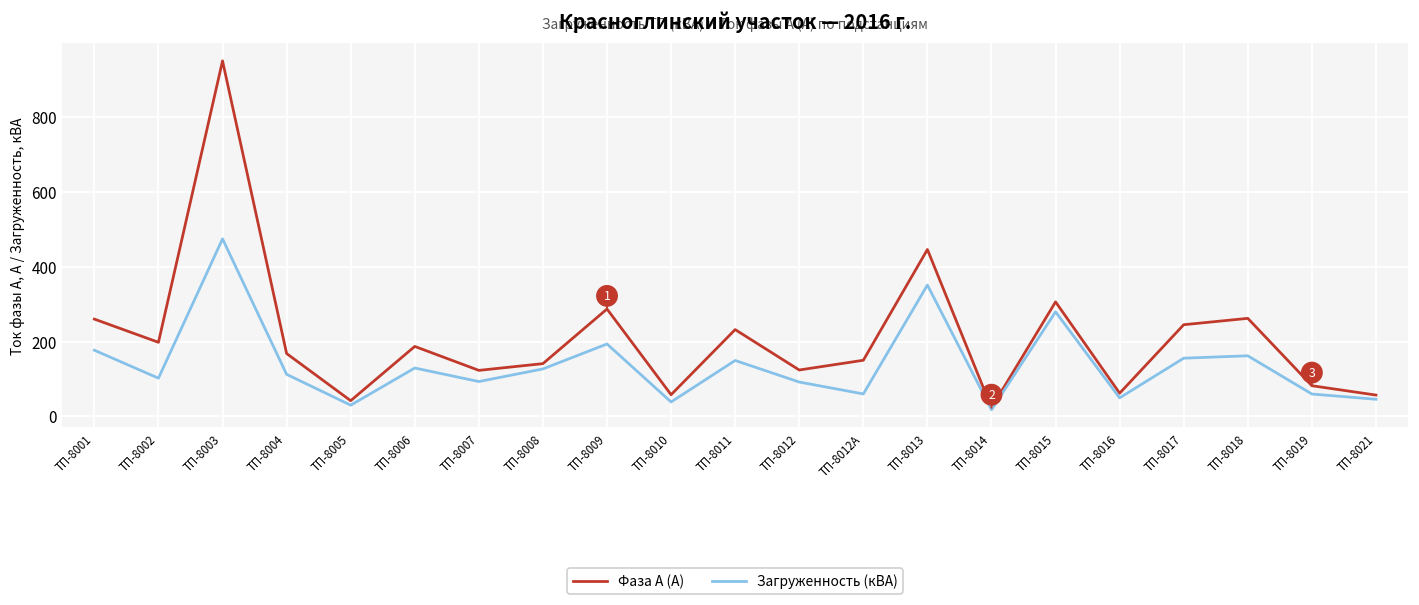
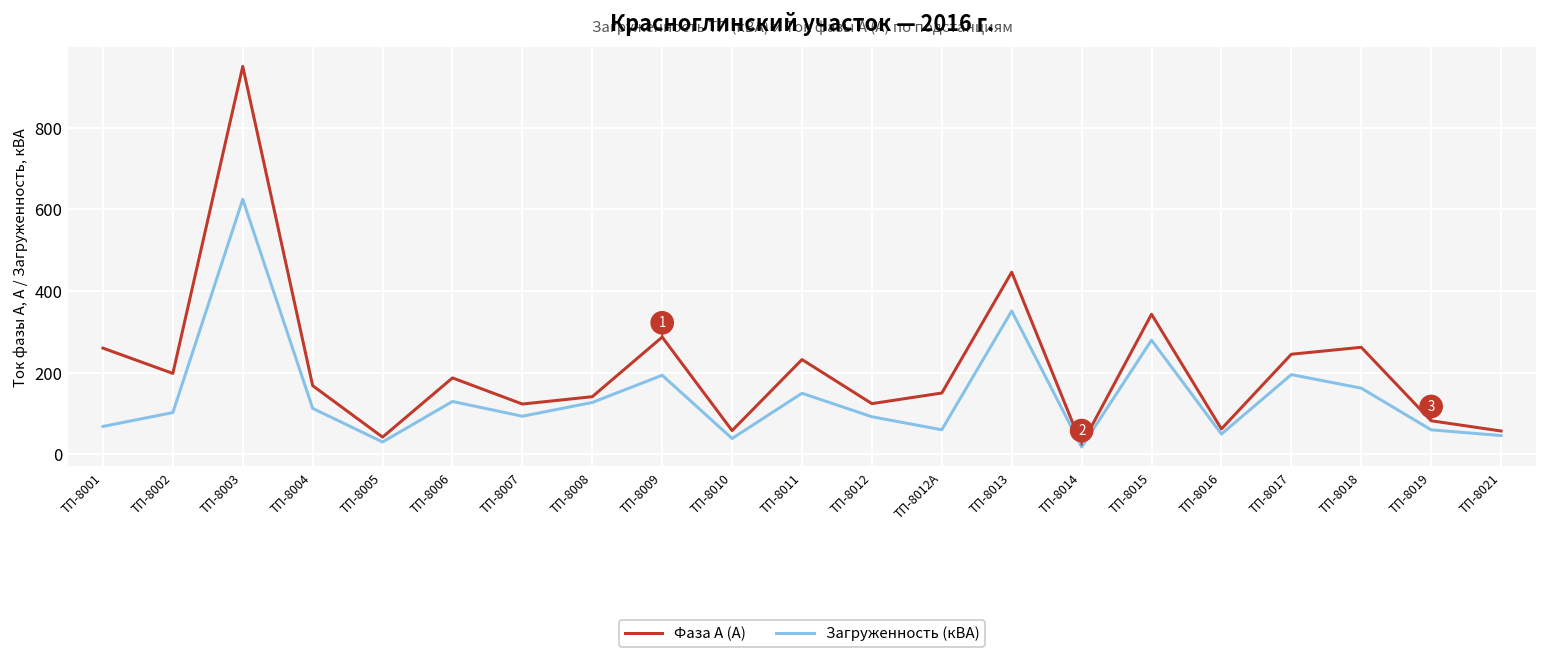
  {
    "Фаза А (А)": {
      "ТП-8001": 260,
      "ТП-8002": 200,
      "ТП-8003": 950,
      "ТП-8004": 170,
      "ТП-8005": 40,
      "ТП-8006": 190,
      "ТП-8007": 120,
      "ТП-8008": 140,
      "ТП-8010": 60,
      "ТП-8011": 230,
      "ТП-8012": 120,
      "ТП-8012А": 150,
      "ТП-8013": 450,
-     "ТП-8015": 310,
+     "ТП-8015": 340,
      "ТП-8016": 60,
      "ТП-8017": 250,
      "ТП-8018": 260,
      "ТП-8021": 60
    },
    "Загруженность (кВА)": {
-     "ТП-8001": 180,
+     "ТП-8001": 70,
      "ТП-8002": 100,
-     "ТП-8003": 470,
+     "ТП-8003": 620,
      "ТП-8004": 110,
      "ТП-8005": 30,
      "ТП-8006": 130,
      "ТП-8007": 90,
      "ТП-8008": 130,
      "ТП-8009": 190,
      "ТП-8010": 40,
      "ТП-8011": 150,
      "ТП-8012": 90,
      "ТП-8012А": 60,
      "ТП-8013": 350,
      "ТП-8015": 280,
      "ТП-8016": 50,
-     "ТП-8017": 160,
+     "ТП-8017": 200,
      "ТП-8018": 160,
      "ТП-8019": 60,
      "ТП-8021": 50
    }
  }
